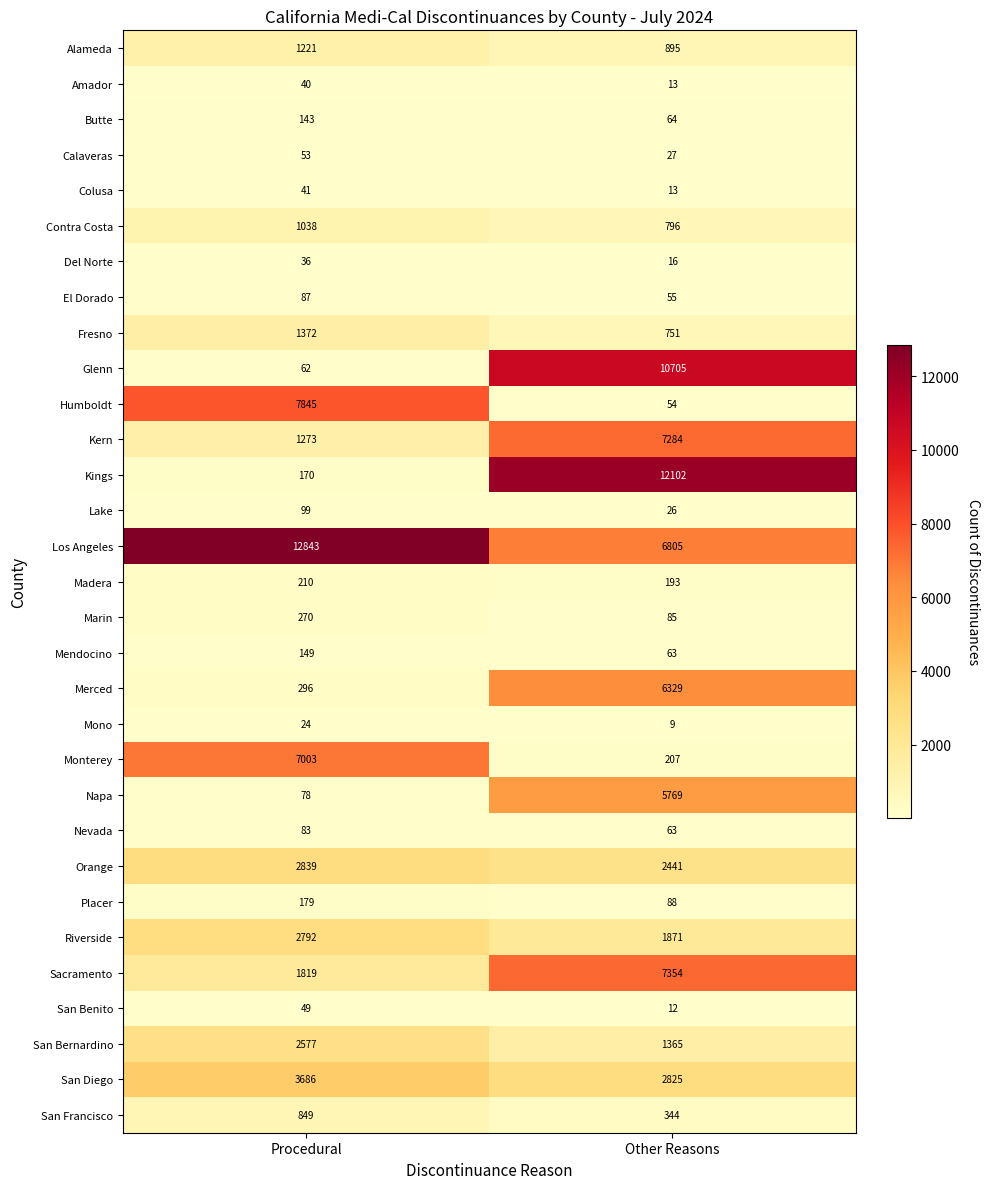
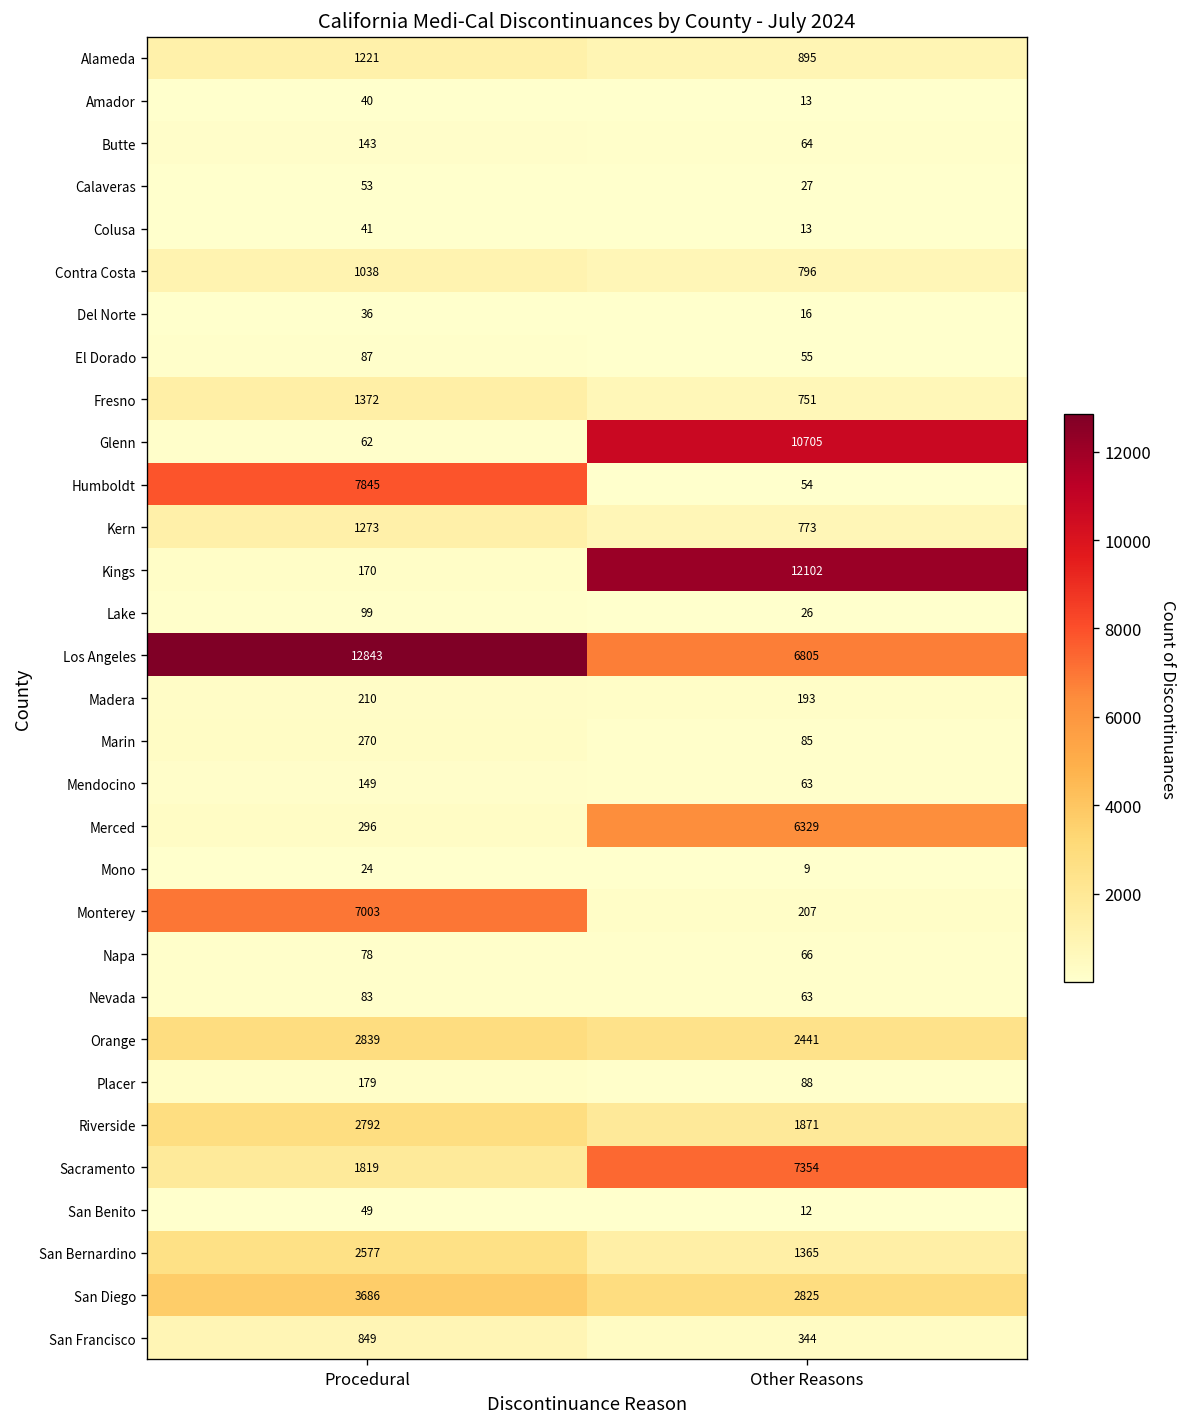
  {
    "Alameda": {
      "Procedural": 1221,
      "Other Reasons": 895
    },
    "Amador": {
      "Procedural": 40,
      "Other Reasons": 13
    },
    "Butte": {
      "Procedural": 143,
      "Other Reasons": 64
    },
    "Calaveras": {
      "Procedural": 53,
      "Other Reasons": 27
    },
    "Colusa": {
      "Procedural": 41,
      "Other Reasons": 13
    },
    "Contra Costa": {
      "Procedural": 1038,
      "Other Reasons": 796
    },
    "Del Norte": {
      "Procedural": 36,
      "Other Reasons": 16
    },
    "El Dorado": {
      "Procedural": 87,
      "Other Reasons": 55
    },
    "Fresno": {
      "Procedural": 1372,
      "Other Reasons": 751
    },
    "Glenn": {
      "Procedural": 62,
      "Other Reasons": 10705
    },
    "Humboldt": {
      "Procedural": 7845,
      "Other Reasons": 54
    },
    "Kern": {
      "Procedural": 1273,
-     "Other Reasons": 7284
+     "Other Reasons": 773
    },
    "Kings": {
      "Procedural": 170,
      "Other Reasons": 12102
    },
    "Lake": {
      "Procedural": 99,
      "Other Reasons": 26
    },
    "Los Angeles": {
      "Procedural": 12843,
      "Other Reasons": 6805
    },
    "Madera": {
      "Procedural": 210,
      "Other Reasons": 193
    },
    "Marin": {
      "Procedural": 270,
      "Other Reasons": 85
    },
    "Mendocino": {
      "Procedural": 149,
      "Other Reasons": 63
    },
    "Merced": {
      "Procedural": 296,
      "Other Reasons": 6329
    },
    "Mono": {
      "Procedural": 24,
      "Other Reasons": 9
    },
    "Monterey": {
      "Procedural": 7003,
      "Other Reasons": 207
    },
    "Napa": {
      "Procedural": 78,
-     "Other Reasons": 5769
+     "Other Reasons": 66
    },
    "Nevada": {
      "Procedural": 83,
      "Other Reasons": 63
    },
    "Orange": {
      "Procedural": 2839,
      "Other Reasons": 2441
    },
    "Placer": {
      "Procedural": 179,
      "Other Reasons": 88
    },
    "Riverside": {
      "Procedural": 2792,
      "Other Reasons": 1871
    },
    "Sacramento": {
      "Procedural": 1819,
      "Other Reasons": 7354
    },
    "San Benito": {
      "Procedural": 49,
      "Other Reasons": 12
    },
    "San Bernardino": {
      "Procedural": 2577,
      "Other Reasons": 1365
    },
    "San Diego": {
      "Procedural": 3686,
      "Other Reasons": 2825
    },
    "San Francisco": {
      "Procedural": 849,
      "Other Reasons": 344
    }
  }
